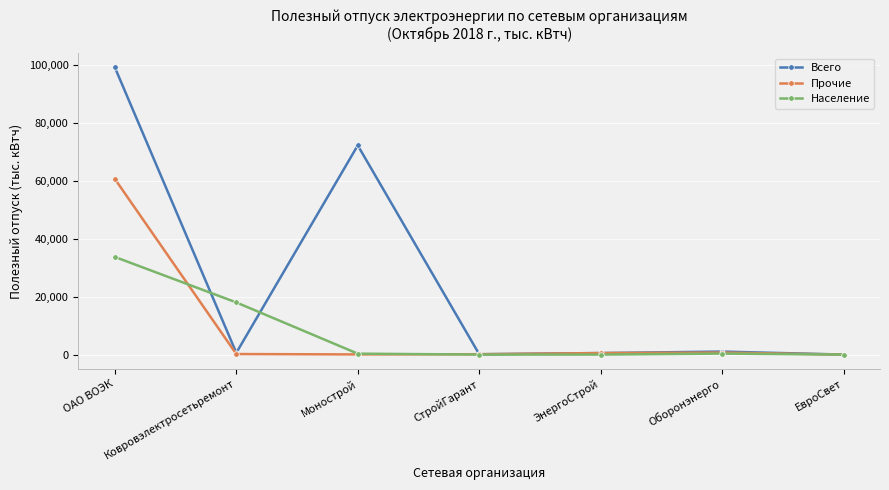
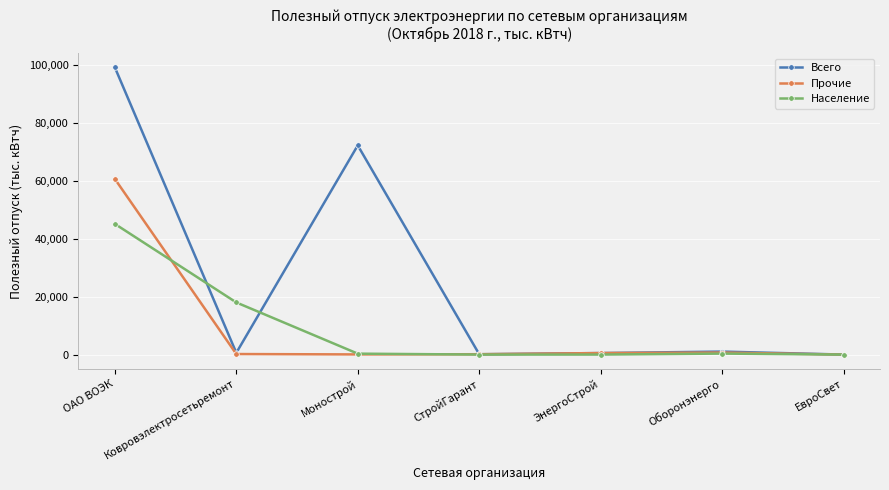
  {
    "Всего": {
      "ОАО ВОЭК": "99,000",
      "Монострой": "72,000"
    },
    "Прочие": {
      "ОАО ВОЭК": "61,000"
    },
    "Население": {
-     "ОАО ВОЭК": "34,000",
+     "ОАО ВОЭК": "45,000",
      "Ковровэлектросетьремонт": "18,000"
    }
  }
